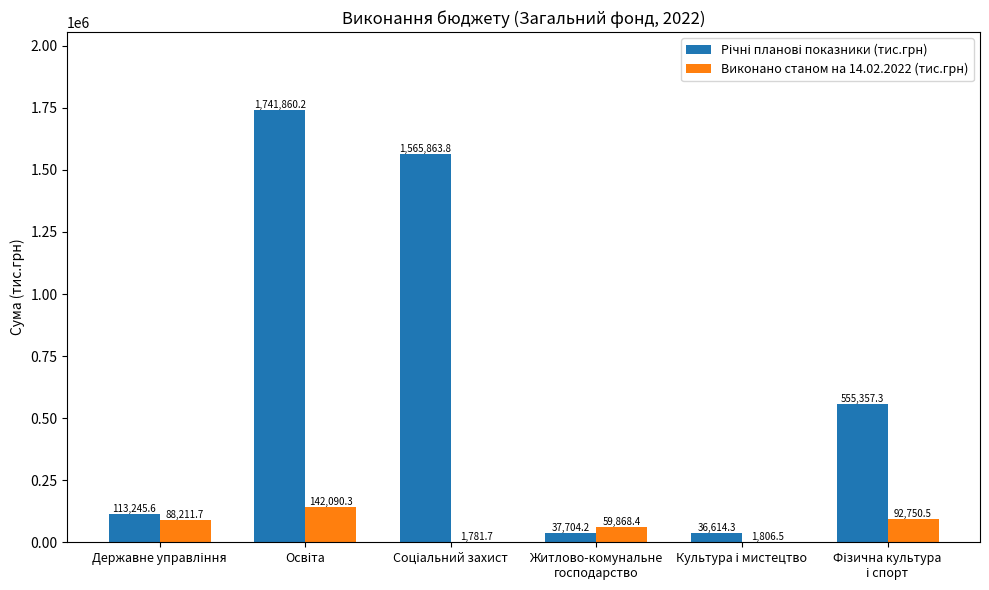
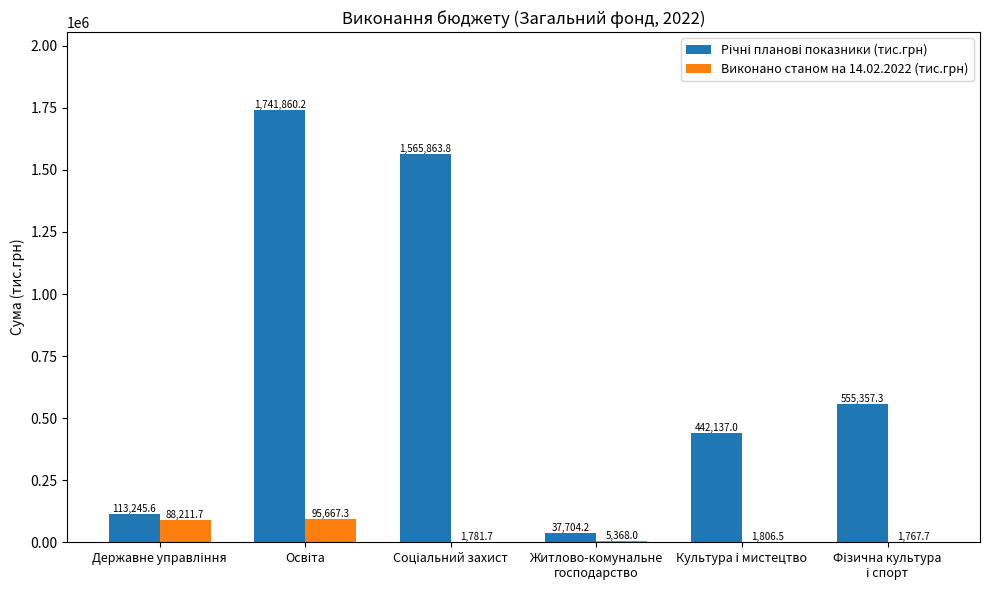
  {
    "Річні планові показники (тис.грн)": {
      "Державне управління": "113,245.6",
      "Освіта": "1,741,860.2",
      "Соціальний захист": "1,565,863.8",
      "Житлово-комунальне господарство": "37,704.2",
-     "Культура і мистецтво": "36,614.3",
+     "Культура і мистецтво": "442,137.0",
      "Фізична культура і спорт": "555,357.3"
    },
    "Виконано станом на 14.02.2022 (тис.грн)": {
      "Державне управління": "88,211.7",
-     "Освіта": "142,090.3",
+     "Освіта": "95,667.3",
      "Соціальний захист": "1,781.7",
-     "Житлово-комунальне господарство": "59,868.4",
+     "Житлово-комунальне господарство": "5,368.0",
      "Культура і мистецтво": "1,806.5",
-     "Фізична культура і спорт": "92,750.5"
+     "Фізична культура і спорт": "1,767.7"
    }
  }
